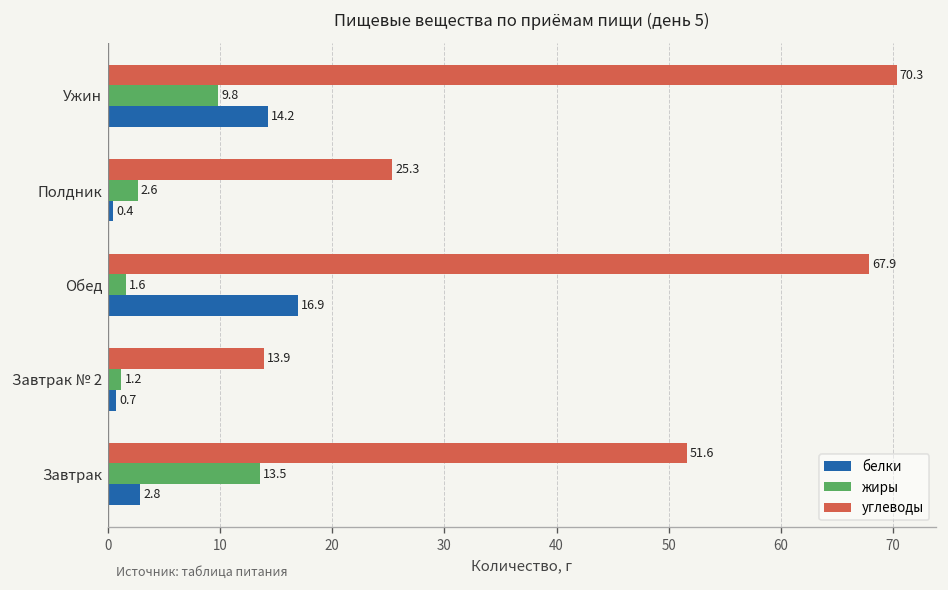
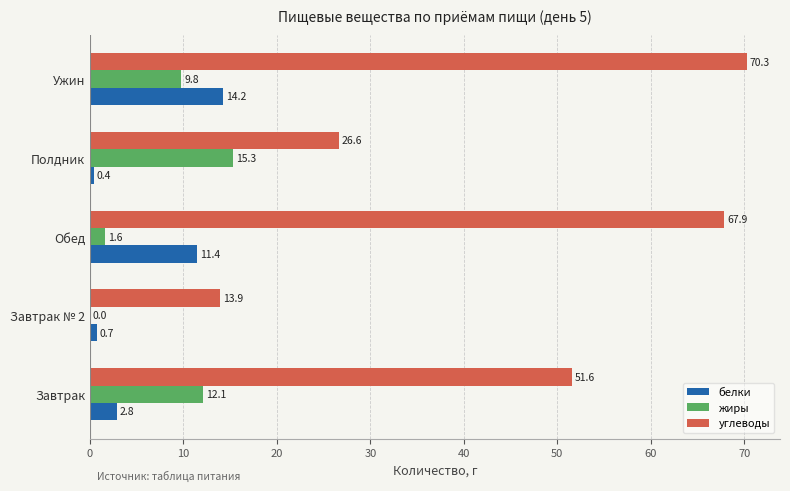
  {
    "белки": {
      "Ужин": 14.2,
      "Полдник": 0.4,
-     "Обед": 16.9,
+     "Обед": 11.4,
      "Завтрак № 2": 0.7,
      "Завтрак": 2.8
    },
    "жиры": {
      "Ужин": 9.8,
-     "Полдник": 2.6,
+     "Полдник": 15.3,
      "Обед": 1.6,
-     "Завтрак № 2": 1.2,
-     "Завтрак": 13.5
+     "Завтрак № 2": 0.0,
+     "Завтрак": 12.1
    },
    "углеводы": {
      "Ужин": 70.3,
-     "Полдник": 25.3,
+     "Полдник": 26.6,
      "Обед": 67.9,
      "Завтрак № 2": 13.9,
      "Завтрак": 51.6
    }
  }
